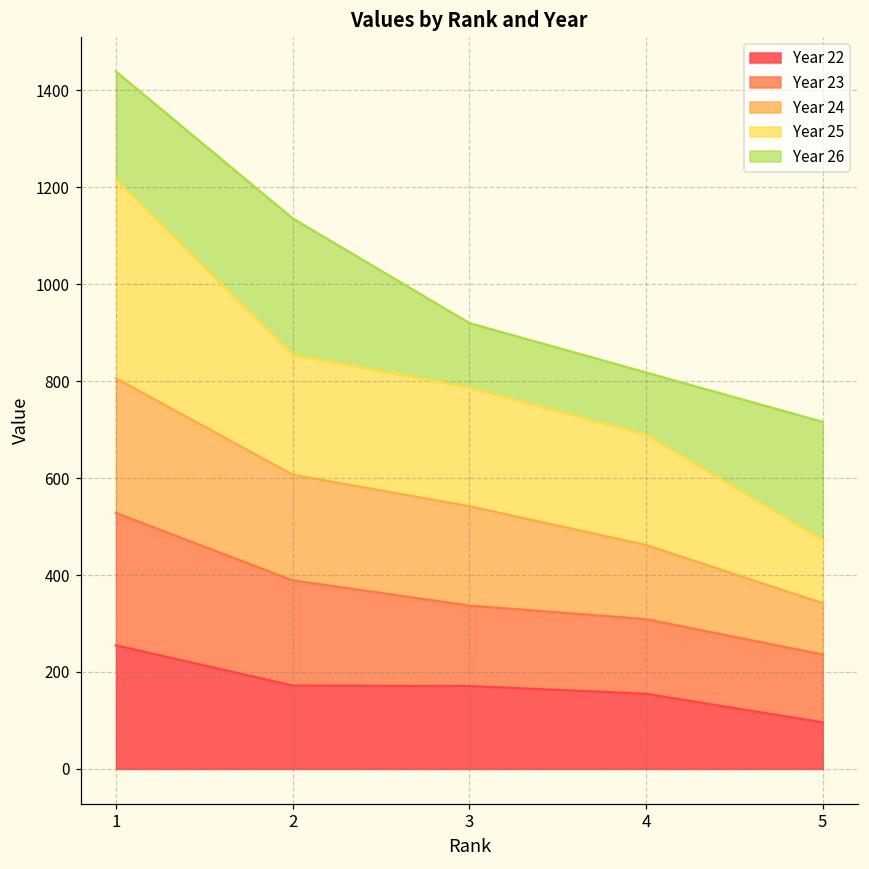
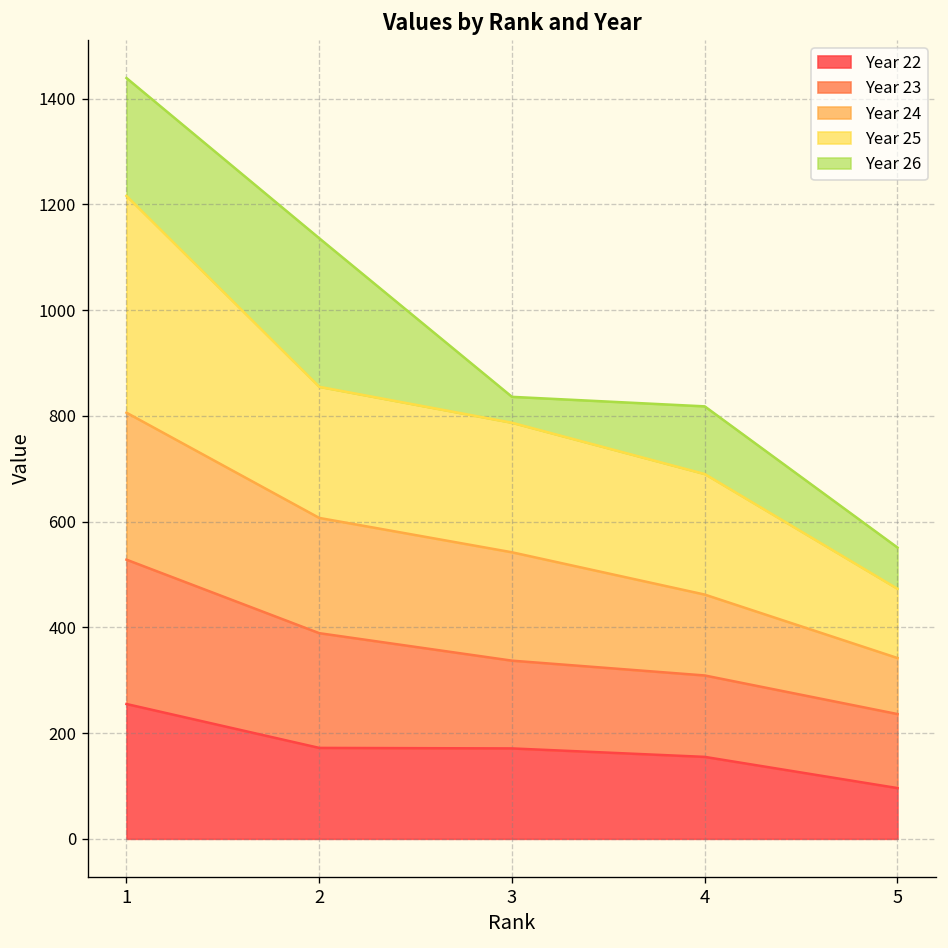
  {
    "Year 26": {
      "1": 220,
      "2": 280,
-     "3": 130,
+     "3": 50,
      "4": 130,
-     "5": 240
+     "5": 80
    }
  }
